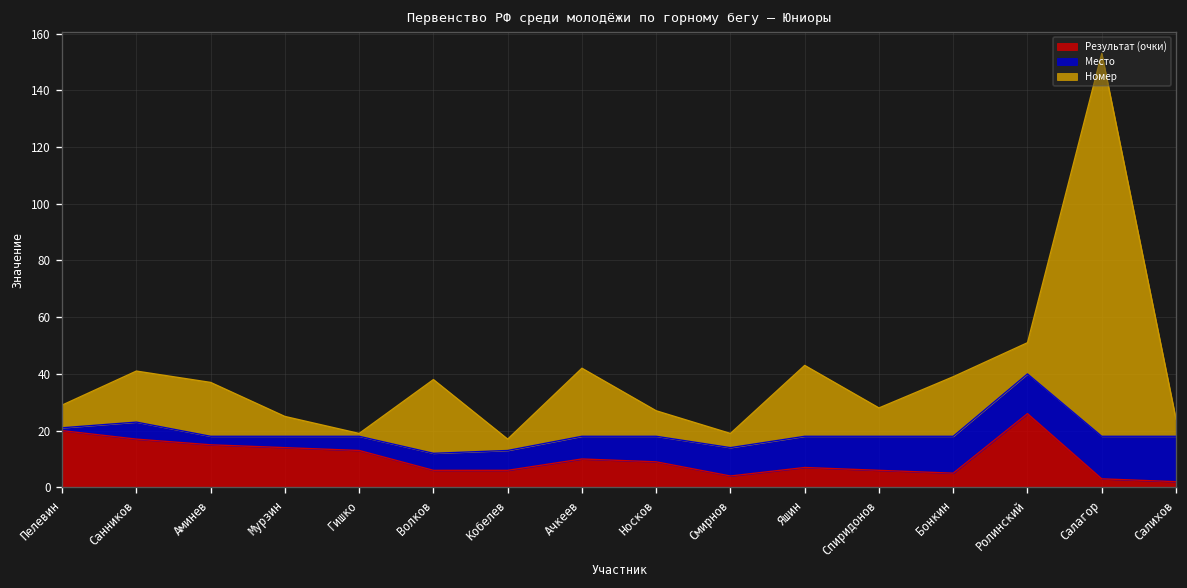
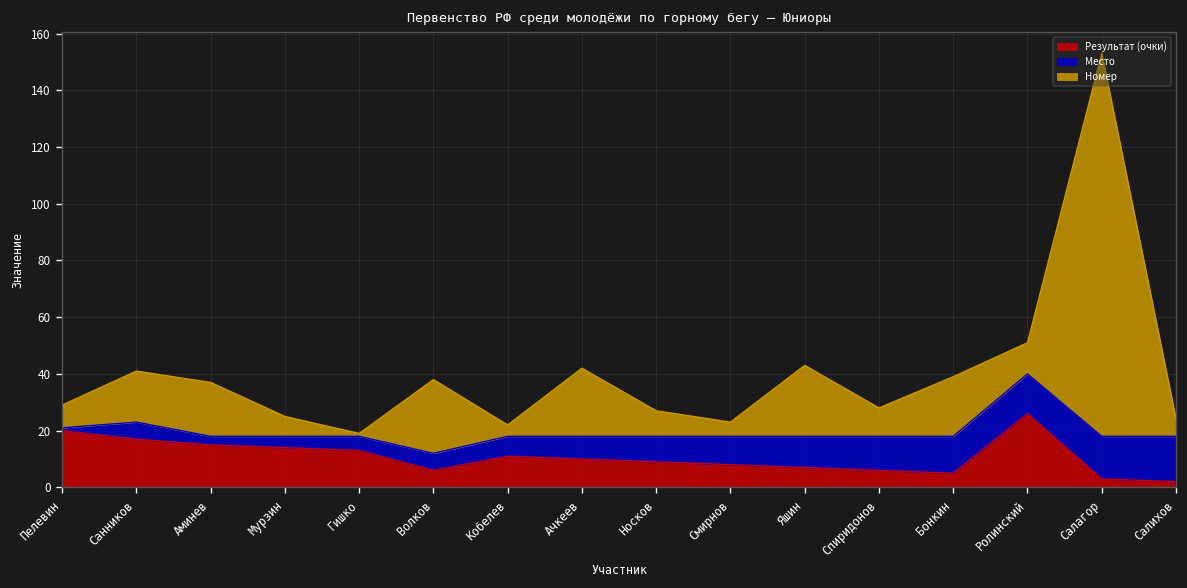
  {
    "Результат (очки)": {
      "Санников": 17,
      "Аминев": 15,
      "Мурзин": 14,
      "Гишко": 13,
      "Волков": 6,
-     "Кобелев": 6,
+     "Кобелев": 11,
      "Ачкеев": 10,
      "Носков": 9,
-     "Смирнов": 4,
+     "Смирнов": 8,
      "Яшин": 7,
      "Спиридонов": 6,
      "Бонкин": 5,
      "Ролинский": 26,
      "Салагор": 3,
      "Салихов": 2
    },
    "Место": {
      "Санников": 6,
      "Аминев": 3,
      "Мурзин": 4,
      "Волков": 6,
      "Кобелев": 7,
      "Ачкеев": 8,
      "Носков": 9,
      "Смирнов": 10,
      "Яшин": 11,
      "Спиридонов": 12,
      "Бонкин": 13,
      "Ролинский": 14,
      "Салагор": 15,
      "Салихов": 16
    },
    "Номер": {
      "Пелевин": 8,
      "Санников": 18,
      "Аминев": 19,
      "Мурзин": 7,
      "Волков": 26,
      "Кобелев": 4,
      "Ачкеев": 24,
      "Носков": 9,
      "Смирнов": 5,
      "Яшин": 25,
      "Спиридонов": 10,
      "Бонкин": 21,
      "Ролинский": 11,
      "Салихов": 6
    }
  }
